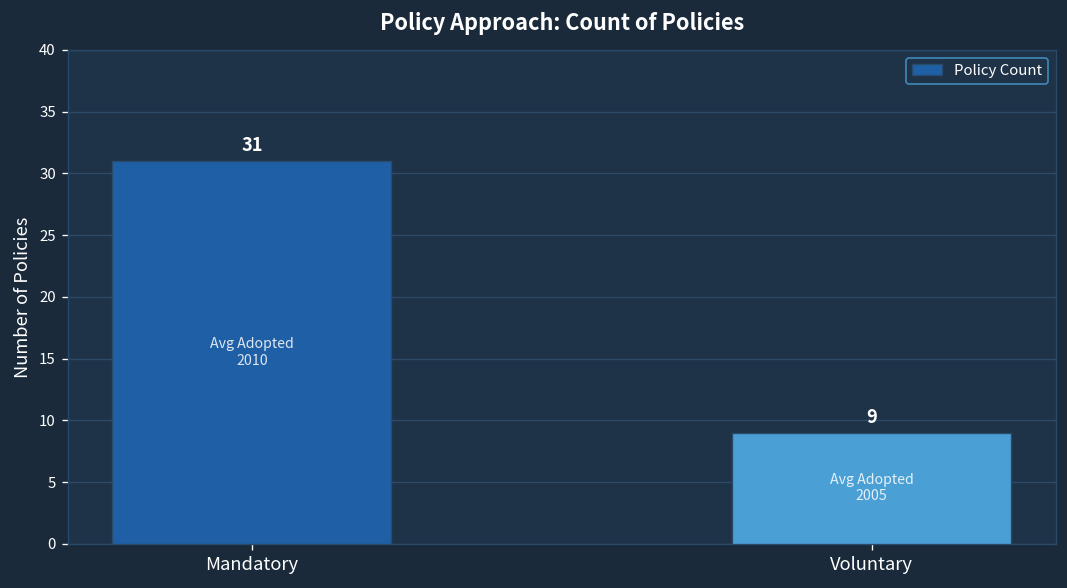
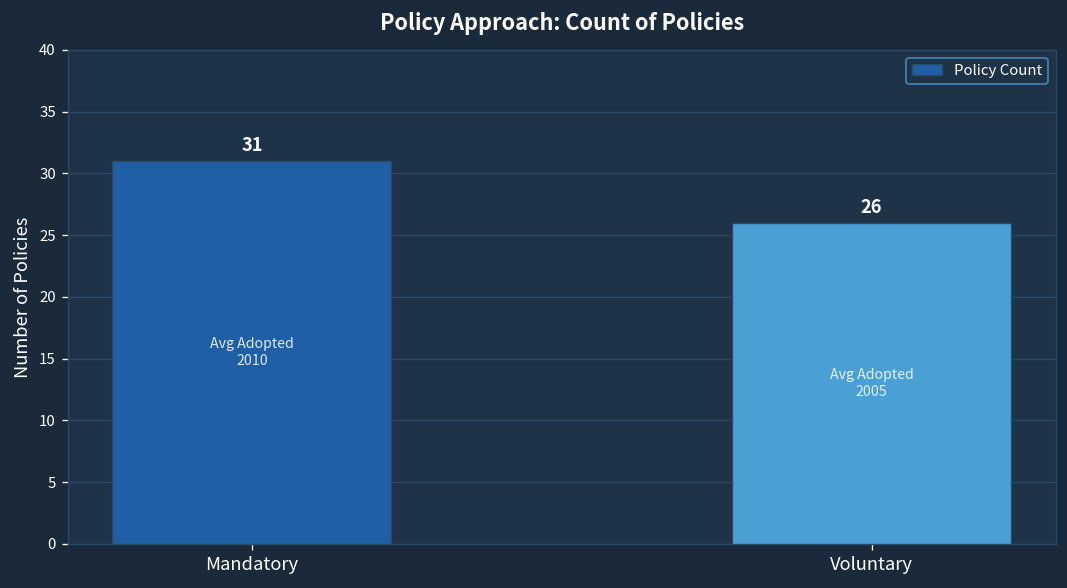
  {
    "Mandatory": 31,
-   "Voluntary": 9
+   "Voluntary": 26
  }
